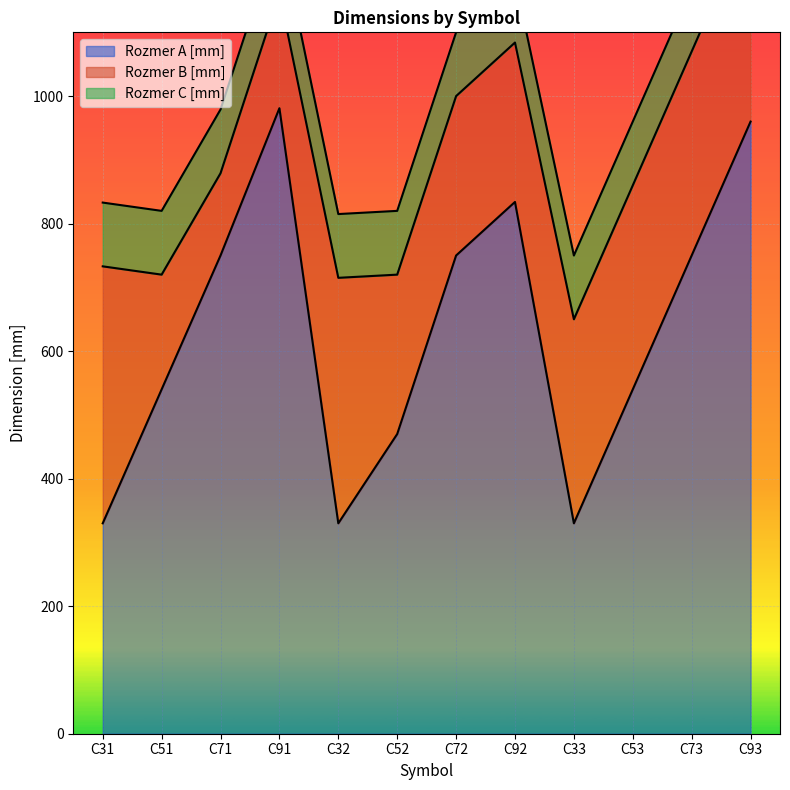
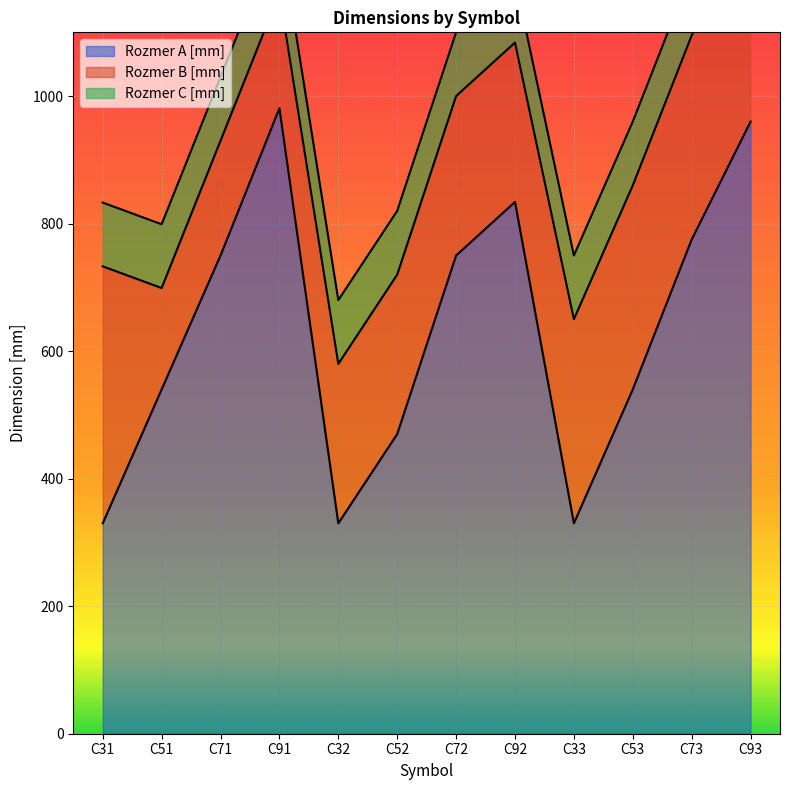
  {
    "Rozmer A [mm]": {
      "C31": 330,
      "C51": 540,
      "C71": 750,
      "C91": 980,
      "C32": 330,
      "C52": 470,
      "C72": 750,
      "C92": 830,
      "C33": 330,
      "C53": 540,
-     "C73": 750,
+     "C73": 780,
      "C93": 960
    },
    "Rozmer B [mm]": {
      "C31": 400,
-     "C51": 180,
-     "C71": 130,
-     "C32": 390,
+     "C51": 160,
+     "C71": 180,
+     "C32": 250,
      "C52": 250,
      "C72": 250,
      "C92": 250,
      "C33": 320,
      "C53": 320,
      "C73": 320
    },
    "Rozmer C [mm]": {
      "C31": 100,
      "C51": 100,
      "C32": 100,
      "C52": 100,
      "C72": 100,
      "C33": 100,
      "C53": 100
    }
  }
